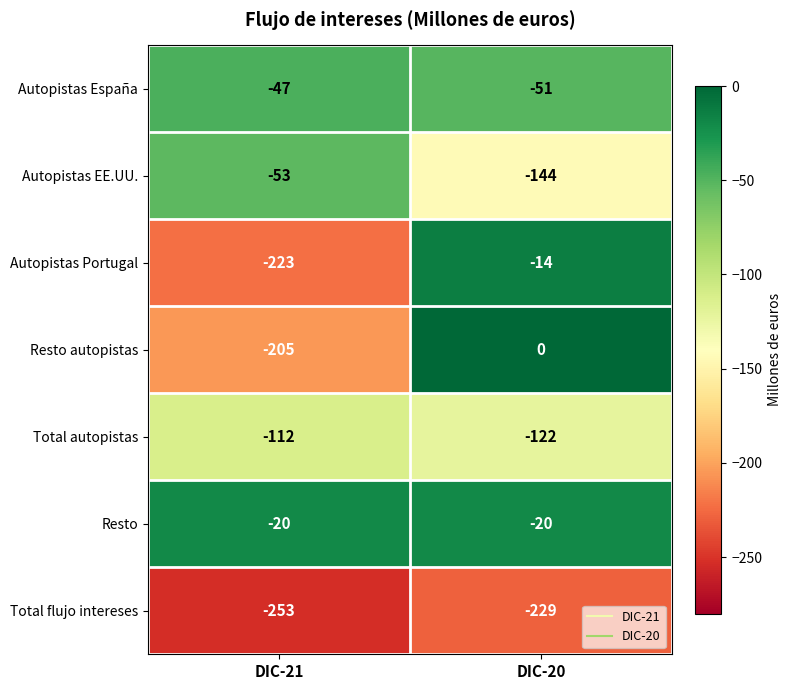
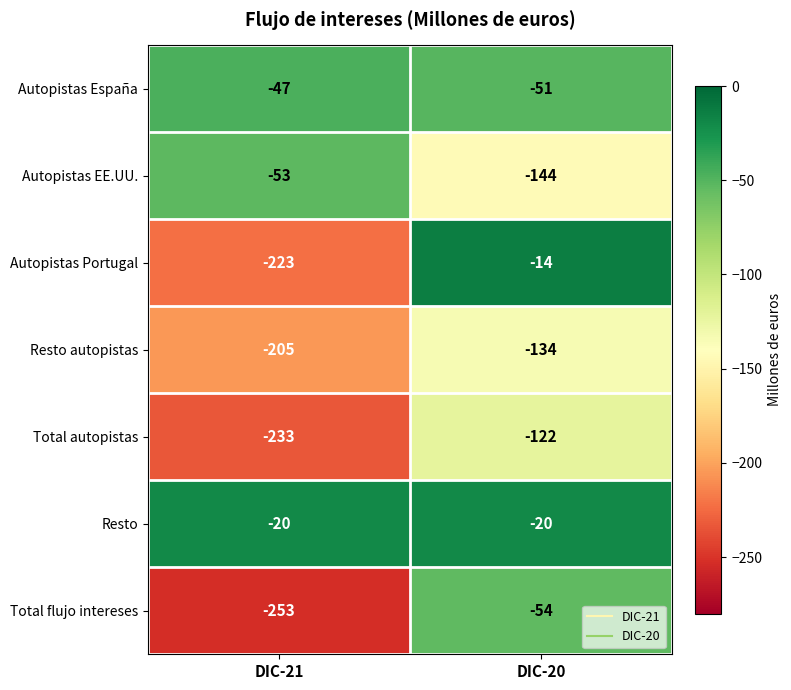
  {
    "Autopistas España": {
      "DIC-21": -47,
      "DIC-20": -51
    },
    "Autopistas EE.UU.": {
      "DIC-21": -53,
      "DIC-20": -144
    },
    "Autopistas Portugal": {
      "DIC-21": -223,
      "DIC-20": -14
    },
    "Resto autopistas": {
      "DIC-21": -205,
-     "DIC-20": 0
+     "DIC-20": -134
    },
    "Total autopistas": {
-     "DIC-21": -112,
+     "DIC-21": -233,
      "DIC-20": -122
    },
    "Resto": {
      "DIC-21": -20,
      "DIC-20": -20
    },
    "Total flujo intereses": {
      "DIC-21": -253,
-     "DIC-20": -229
+     "DIC-20": -54
    }
  }
